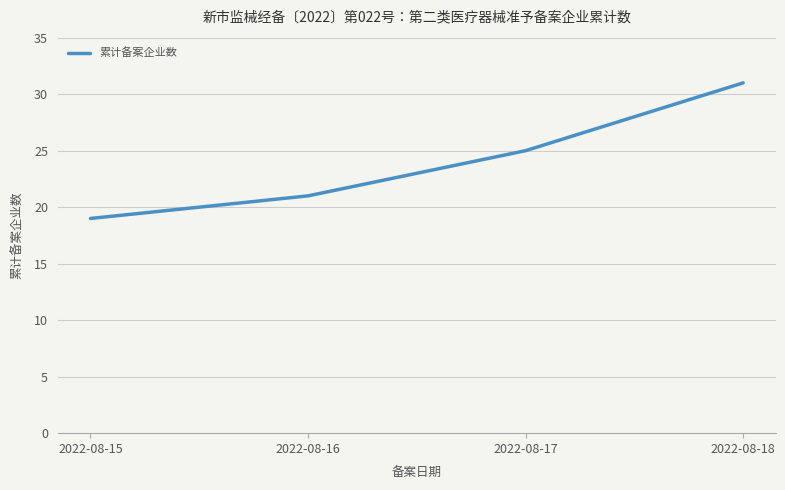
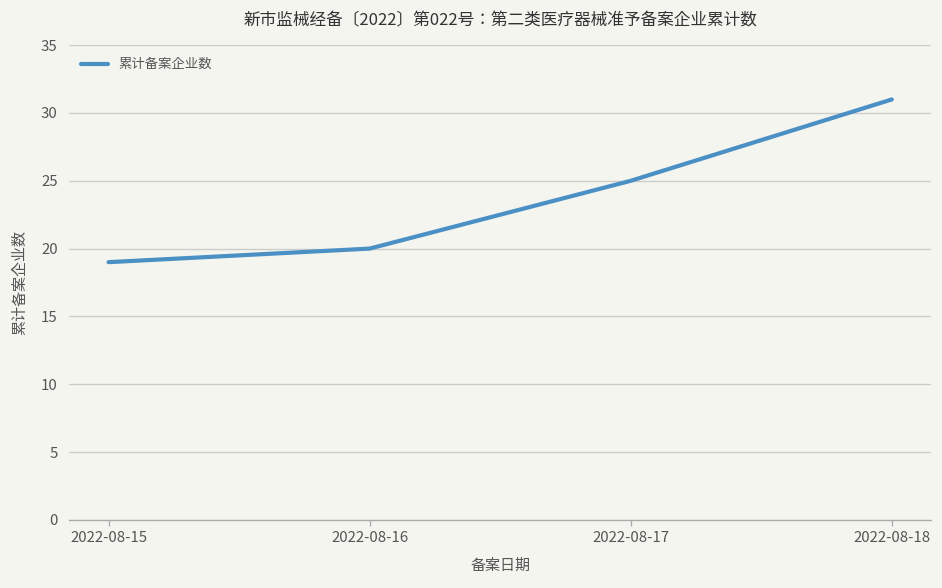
  {
    "2022-08-15": 19,
-   "2022-08-16": 21,
+   "2022-08-16": 20,
    "2022-08-17": 25,
    "2022-08-18": 31
  }
